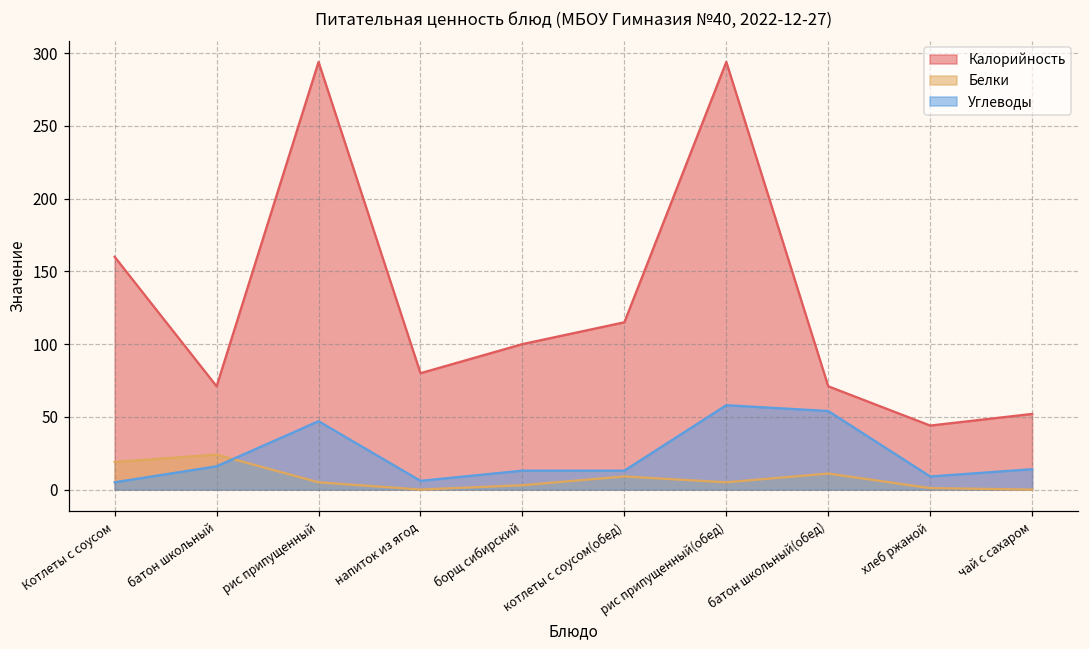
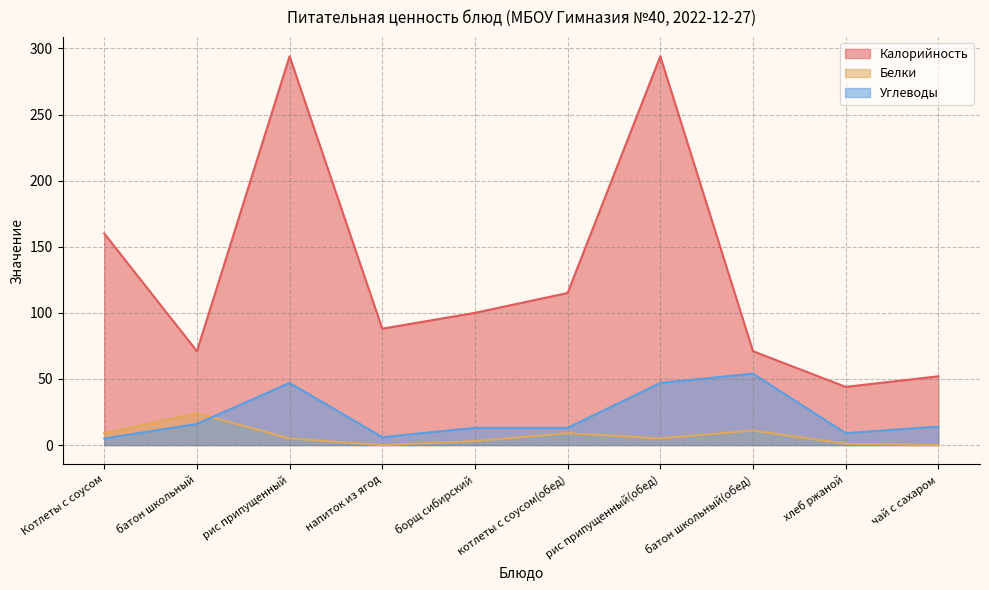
  {
    "Калорийность": {
      "Котлеты с соусом": 160,
      "батон школьный": 71,
      "рис припущенный": 294,
-     "напиток из ягод": 80,
+     "напиток из ягод": 88,
      "борщ сибирский": 100,
      "котлеты с соусом(обед)": 115,
      "рис припущенный(обед)": 294,
      "батон школьный(обед)": 71,
      "хлеб ржаной": 44,
      "чай с сахаром": 52
    },
    "Белки": {
-     "Котлеты с соусом": 19,
+     "Котлеты с соусом": 9,
      "батон школьный": 24,
      "рис припущенный": 5,
      "напиток из ягод": 0,
      "борщ сибирский": 3,
      "котлеты с соусом(обед)": 9,
      "рис припущенный(обед)": 5,
      "батон школьный(обед)": 11,
      "хлеб ржаной": 1,
      "чай с сахаром": 0
    },
    "Углеводы": {
      "Котлеты с соусом": 5,
      "батон школьный": 16,
      "рис припущенный": 47,
      "напиток из ягод": 6,
      "борщ сибирский": 13,
      "котлеты с соусом(обед)": 13,
-     "рис припущенный(обед)": 58,
+     "рис припущенный(обед)": 47,
      "батон школьный(обед)": 54,
      "хлеб ржаной": 9,
      "чай с сахаром": 14
    }
  }
